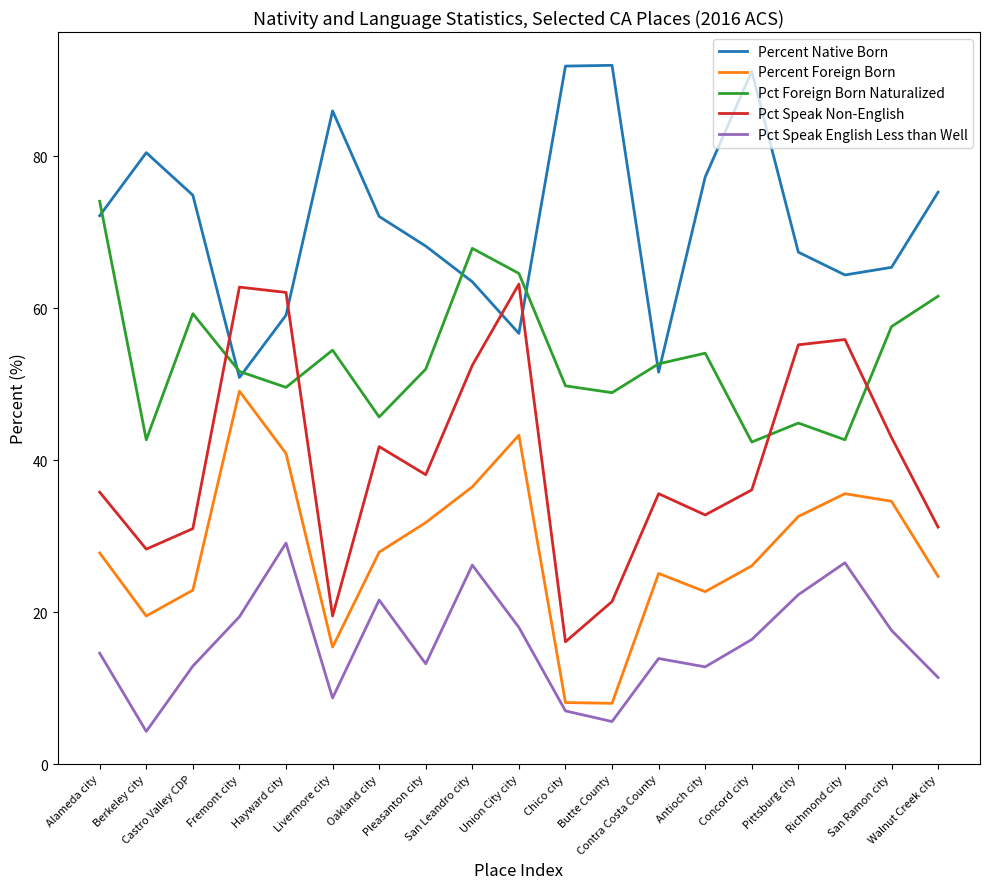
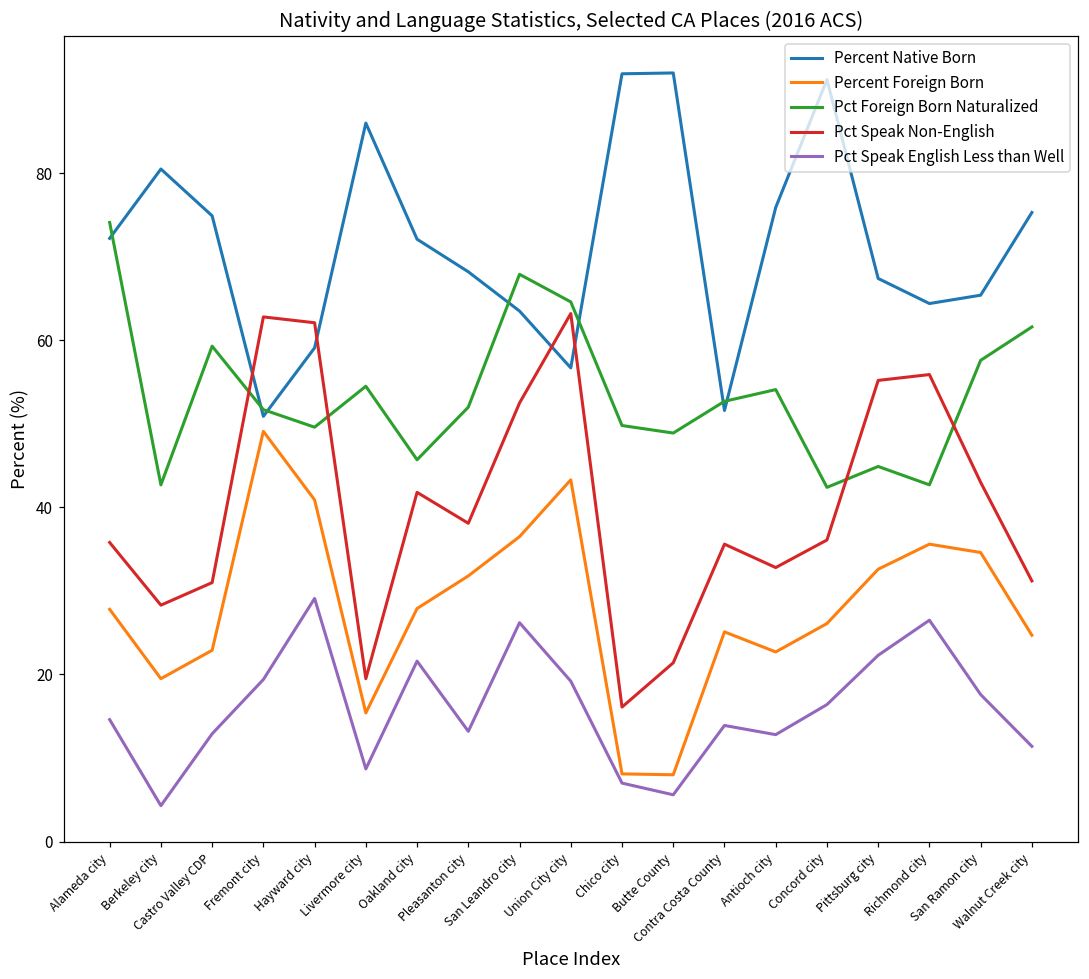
  {
    "Percent Native Born": {
      "Alameda city": 72,
      "Berkeley city": 81,
      "Castro Valley CDP": 75,
      "Fremont city": 51,
      "Hayward city": 59,
      "Livermore city": 86,
      "Oakland city": 72,
      "Pleasanton city": 68,
      "San Leandro city": 64,
      "Union City city": 57,
      "Chico city": 92,
      "Butte County": 92,
      "Contra Costa County": 52,
-     "Antioch city": 77,
+     "Antioch city": 76,
      "Pittsburg city": 67,
      "Richmond city": 64,
      "San Ramon city": 65,
      "Walnut Creek city": 75
    },
    "Percent Foreign Born": {
      "Alameda city": 28,
      "Berkeley city": 20,
      "Castro Valley CDP": 23,
      "Fremont city": 49,
      "Hayward city": 41,
      "Livermore city": 15,
      "Oakland city": 28,
      "Pleasanton city": 32,
      "San Leandro city": 37,
      "Union City city": 43,
      "Chico city": 8,
      "Butte County": 8,
      "Contra Costa County": 25,
      "Antioch city": 23,
      "Concord city": 26,
      "Pittsburg city": 33,
      "Richmond city": 36,
      "San Ramon city": 35,
      "Walnut Creek city": 25
    },
    "Pct Foreign Born Naturalized": {
      "Alameda city": 74,
      "Berkeley city": 43,
      "Castro Valley CDP": 59,
      "Fremont city": 52,
      "Hayward city": 50,
      "Livermore city": 55,
      "Oakland city": 46,
      "Pleasanton city": 52,
      "San Leandro city": 68,
      "Union City city": 65,
      "Chico city": 50,
      "Butte County": 49,
      "Contra Costa County": 53,
      "Antioch city": 54,
      "Concord city": 42,
      "Pittsburg city": 45,
      "Richmond city": 43,
      "San Ramon city": 58,
      "Walnut Creek city": 62
    },
    "Pct Speak Non-English": {
      "Alameda city": 36,
      "Berkeley city": 28,
      "Castro Valley CDP": 31,
      "Fremont city": 63,
      "Hayward city": 62,
      "Livermore city": 20,
      "Oakland city": 42,
      "Pleasanton city": 38,
      "San Leandro city": 53,
      "Union City city": 63,
      "Chico city": 16,
      "Butte County": 21,
      "Contra Costa County": 36,
      "Antioch city": 33,
      "Concord city": 36,
      "Pittsburg city": 55,
      "Richmond city": 56,
      "San Ramon city": 43,
      "Walnut Creek city": 31
    },
    "Pct Speak English Less than Well": {
      "Alameda city": 15,
      "Berkeley city": 4,
      "Castro Valley CDP": 13,
      "Fremont city": 19,
      "Hayward city": 29,
      "Livermore city": 9,
      "Oakland city": 22,
      "Pleasanton city": 13,
      "San Leandro city": 26,
-     "Union City city": 18,
+     "Union City city": 19,
      "Chico city": 7,
      "Butte County": 6,
      "Contra Costa County": 14,
      "Antioch city": 13,
      "Concord city": 16,
      "Pittsburg city": 22,
      "Richmond city": 27,
      "San Ramon city": 18,
      "Walnut Creek city": 11
    }
  }
